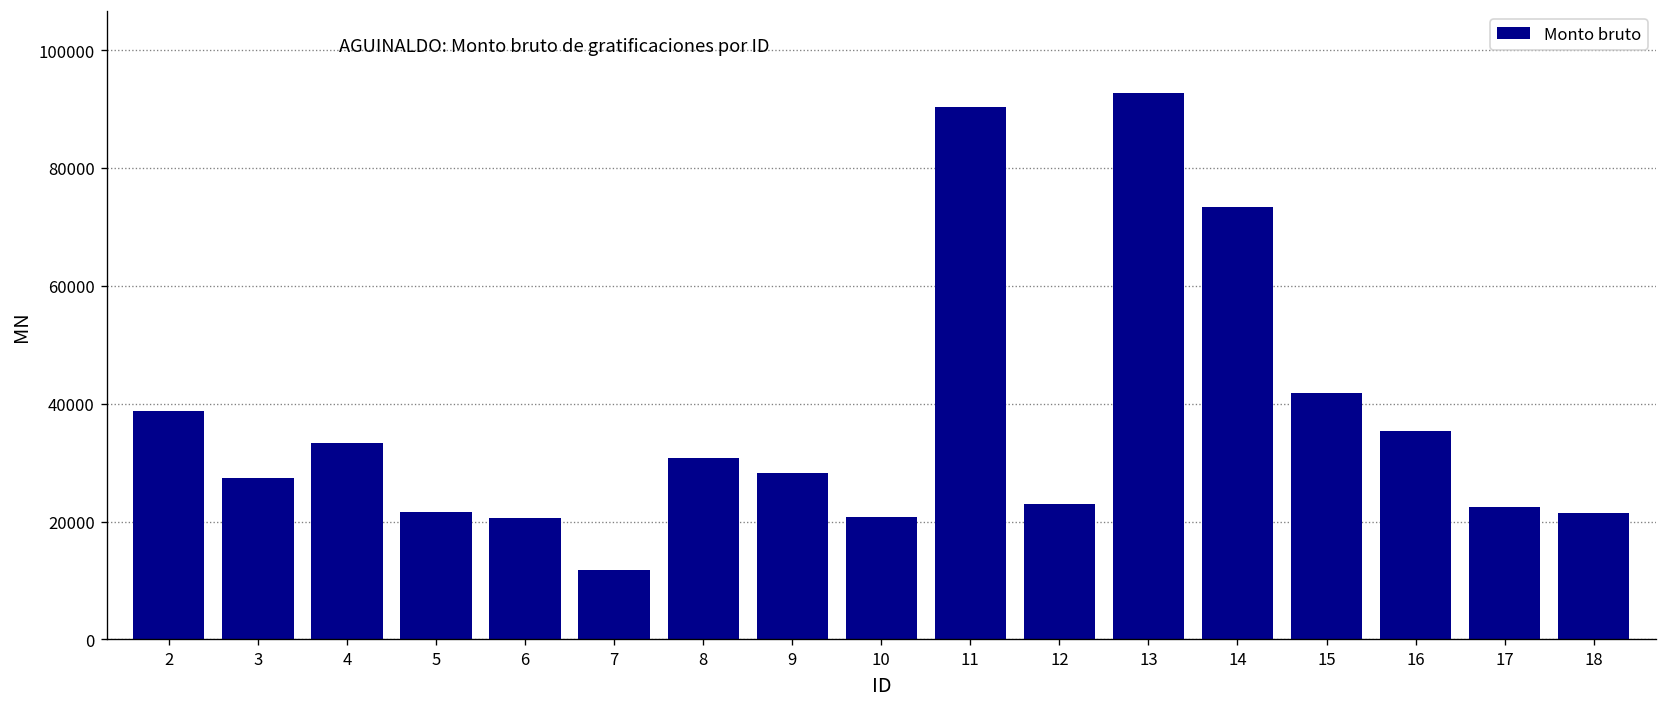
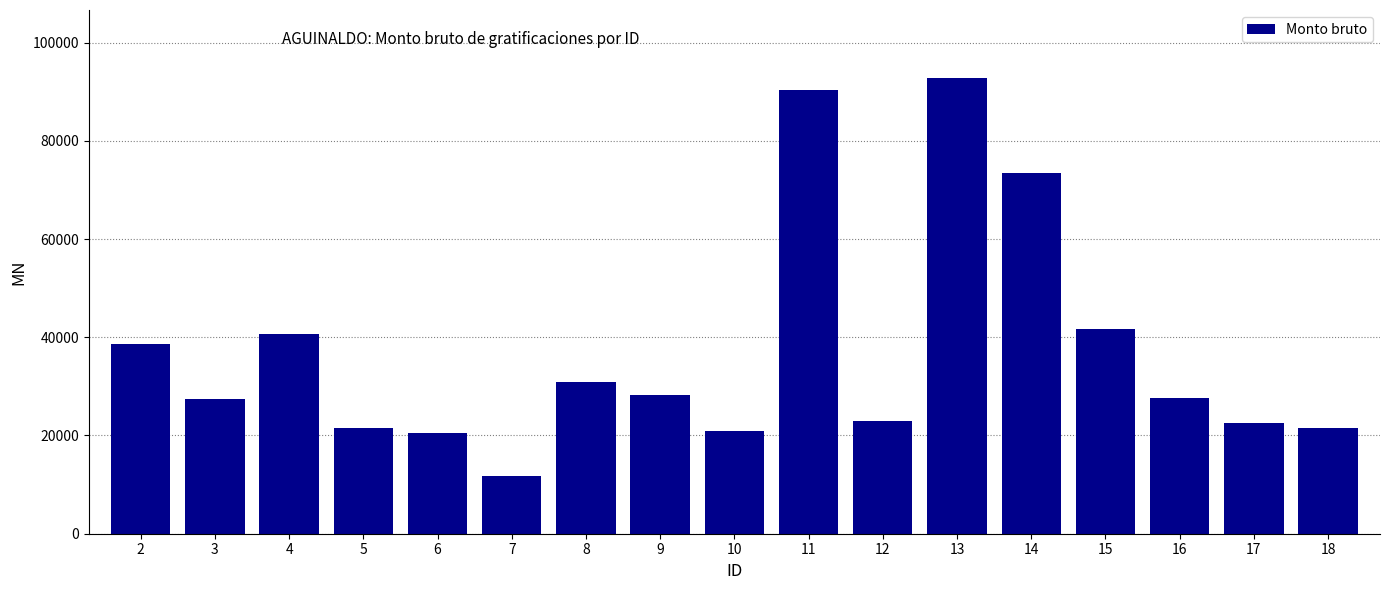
  {
    "2": 39000,
    "3": 27000,
-   "4": 33000,
+   "4": 41000,
    "5": 22000,
    "6": 21000,
    "7": 12000,
    "8": 31000,
    "9": 28000,
    "10": 21000,
    "11": 90000,
    "12": 23000,
    "13": 93000,
    "14": 73000,
    "15": 42000,
-   "16": 35000,
+   "16": 28000,
    "17": 22000,
    "18": 22000
  }
